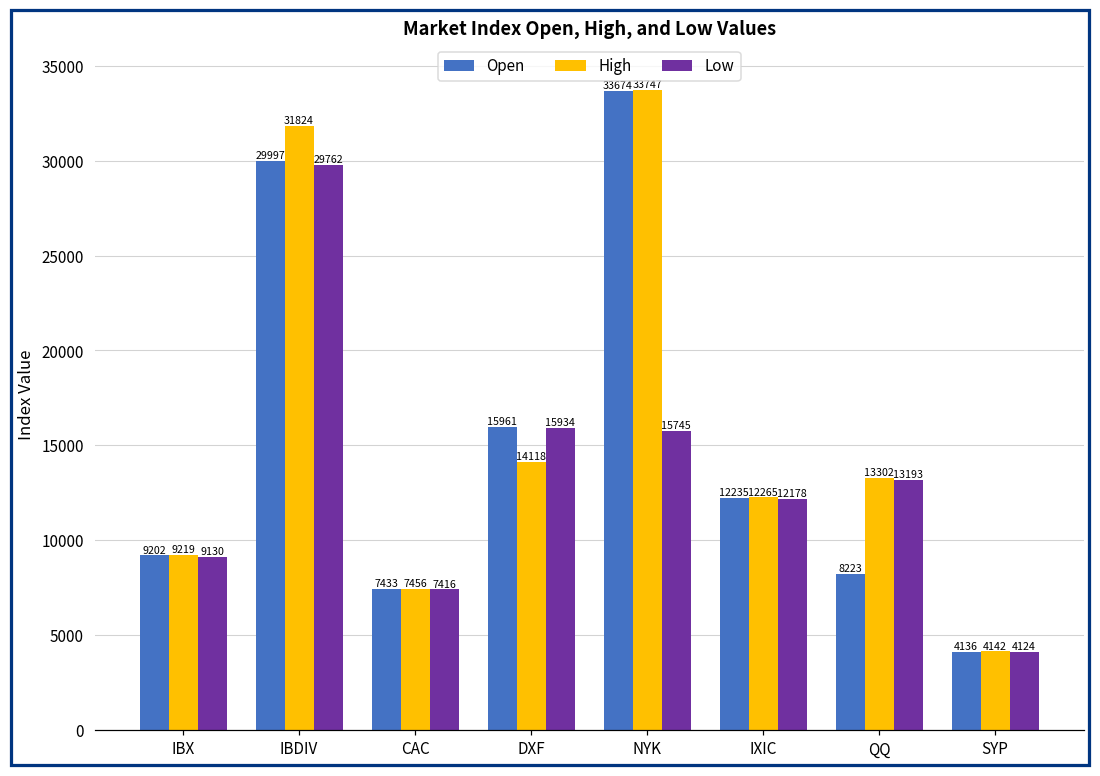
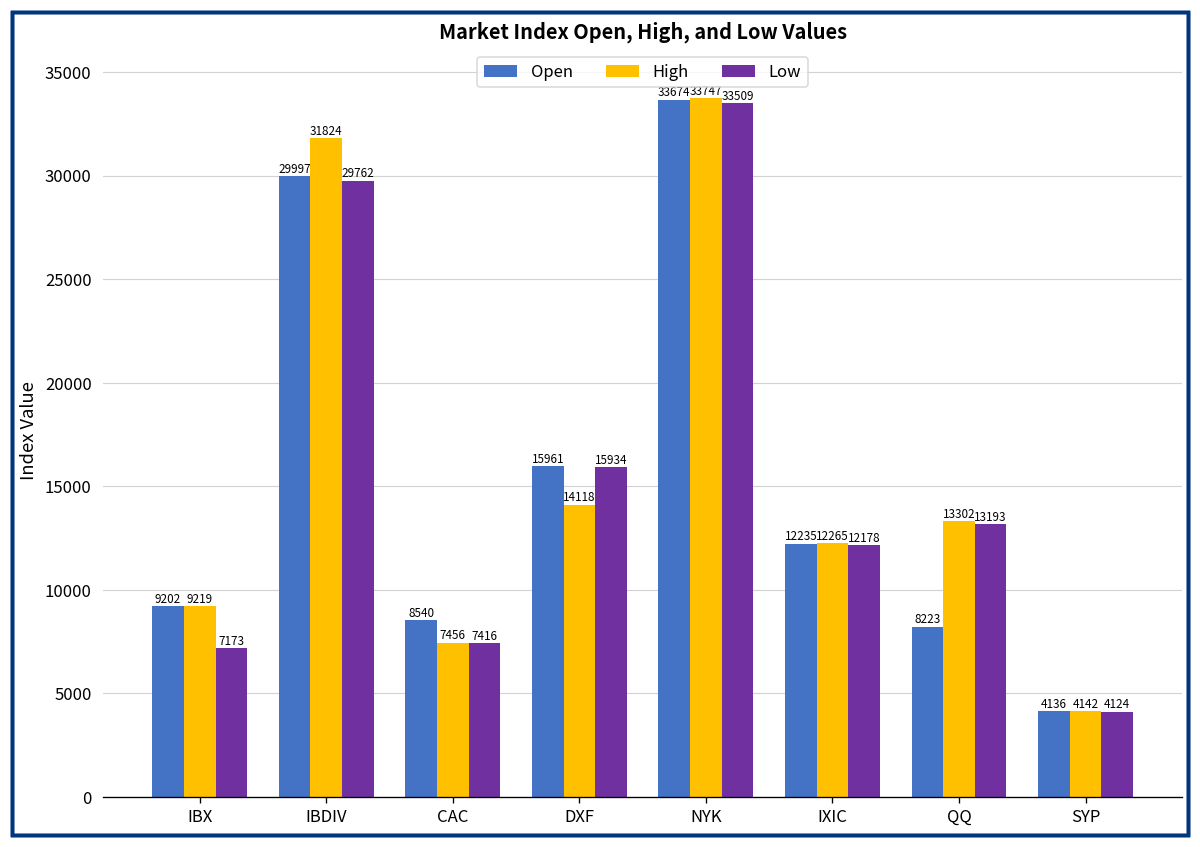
  {
    "Open": {
      "IBX": 9202,
      "IBDIV": 29997,
-     "CAC": 7433,
+     "CAC": 8540,
      "DXF": 15961,
      "NYK": 33674,
      "IXIC": 12235,
      "QQ": 8223,
      "SYP": 4136
    },
    "High": {
      "IBX": 9219,
      "IBDIV": 31824,
      "CAC": 7456,
      "DXF": 14118,
      "IXIC": 12265,
      "QQ": 13302,
      "SYP": 4142
    },
    "Low": {
-     "IBX": 9130,
+     "IBX": 7173,
      "IBDIV": 29762,
      "CAC": 7416,
      "DXF": 15934,
-     "NYK": 15745,
+     "NYK": 33509,
      "IXIC": 12178,
      "QQ": 13193,
      "SYP": 4124
    }
  }
